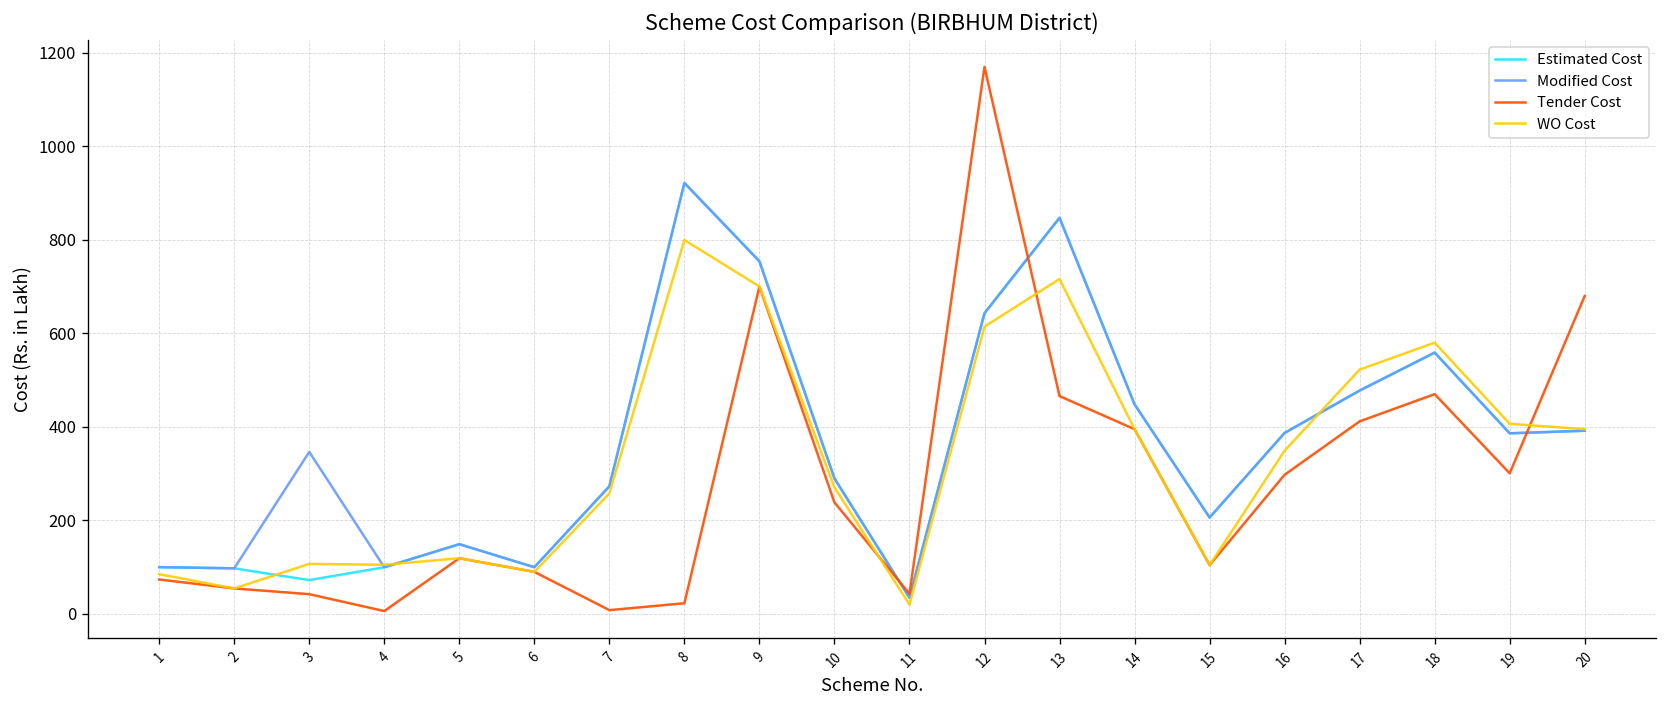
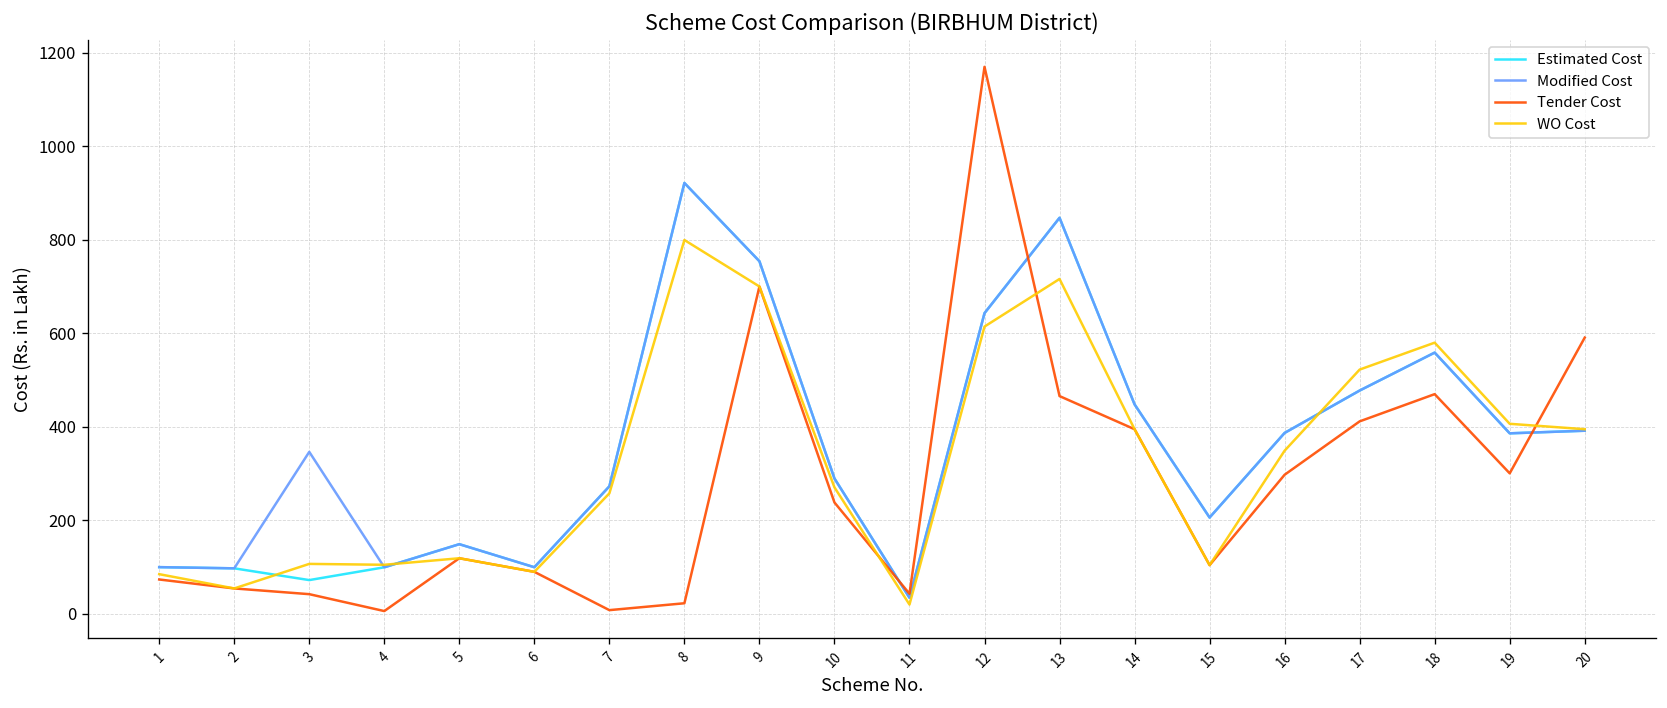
  {
    "Estimated Cost": {
      "3": 70
    },
    "Modified Cost": {
      "3": 350
    },
    "Tender Cost": {
      "1": 70,
      "3": 40,
      "4": 10,
      "7": 10,
      "8": 20,
      "10": 240,
      "11": 40,
      "12": 1170,
      "13": 470,
      "16": 300,
      "17": 410,
      "18": 470,
      "19": 300,
-     "20": 680
+     "20": 590
    },
    "WO Cost": {
      "1": 80,
      "3": 110,
      "7": 260,
      "8": 800,
      "10": 270,
      "11": 20,
      "12": 610,
      "13": 720,
      "16": 350,
      "17": 520,
      "18": 580,
      "19": 410
    }
  }
